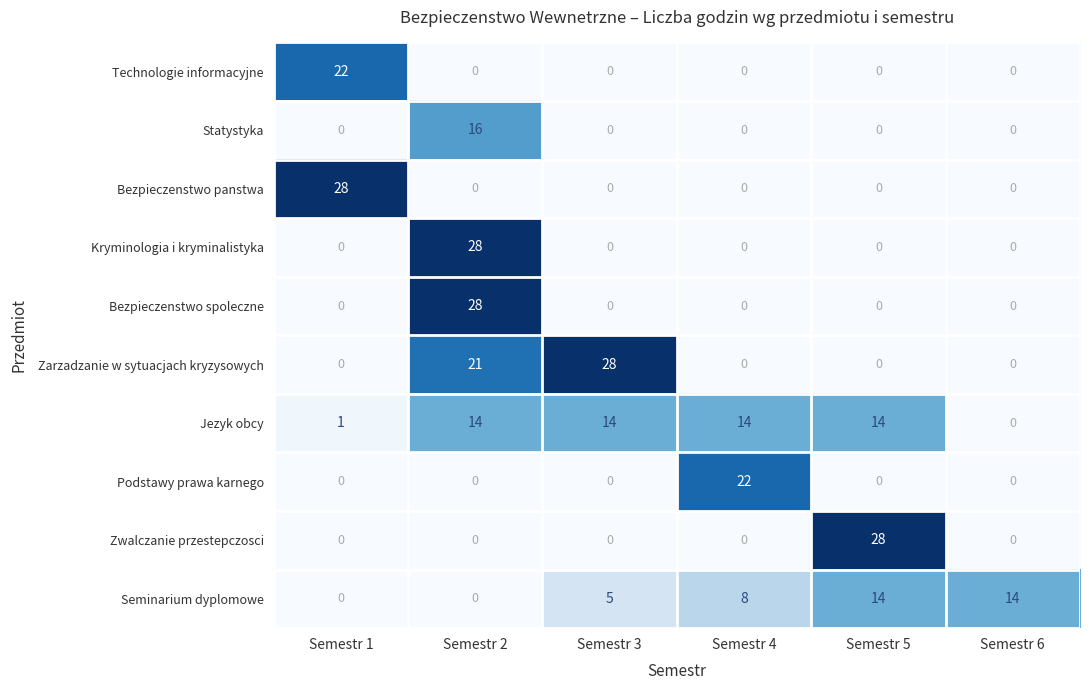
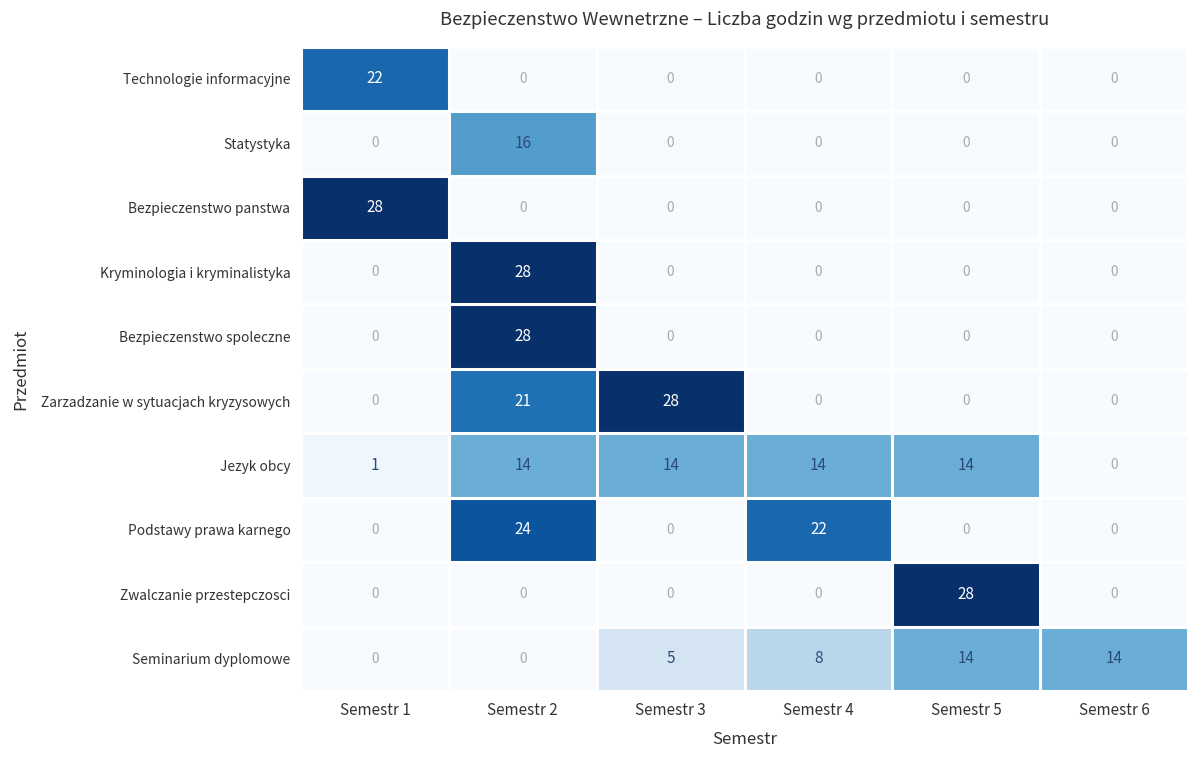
  {
    "Technologie informacyjne": {
      "Semestr 1": 22,
      "Semestr 2": 0,
      "Semestr 3": 0,
      "Semestr 4": 0,
      "Semestr 5": 0,
      "Semestr 6": 0
    },
    "Statystyka": {
      "Semestr 1": 0,
      "Semestr 2": 16,
      "Semestr 3": 0,
      "Semestr 4": 0,
      "Semestr 5": 0,
      "Semestr 6": 0
    },
    "Bezpieczenstwo panstwa": {
      "Semestr 1": 28,
      "Semestr 2": 0,
      "Semestr 3": 0,
      "Semestr 4": 0,
      "Semestr 5": 0,
      "Semestr 6": 0
    },
    "Kryminologia i kryminalistyka": {
      "Semestr 1": 0,
      "Semestr 2": 28,
      "Semestr 3": 0,
      "Semestr 4": 0,
      "Semestr 5": 0,
      "Semestr 6": 0
    },
    "Bezpieczenstwo spoleczne": {
      "Semestr 1": 0,
      "Semestr 2": 28,
      "Semestr 3": 0,
      "Semestr 4": 0,
      "Semestr 5": 0,
      "Semestr 6": 0
    },
    "Zarzadzanie w sytuacjach kryzysowych": {
      "Semestr 1": 0,
      "Semestr 2": 21,
      "Semestr 3": 28,
      "Semestr 4": 0,
      "Semestr 5": 0,
      "Semestr 6": 0
    },
    "Jezyk obcy": {
      "Semestr 1": 1,
      "Semestr 2": 14,
      "Semestr 3": 14,
      "Semestr 4": 14,
      "Semestr 5": 14,
      "Semestr 6": 0
    },
    "Podstawy prawa karnego": {
      "Semestr 1": 0,
-     "Semestr 2": 0,
+     "Semestr 2": 24,
      "Semestr 3": 0,
      "Semestr 4": 22,
      "Semestr 5": 0,
      "Semestr 6": 0
    },
    "Zwalczanie przestepczosci": {
      "Semestr 1": 0,
      "Semestr 2": 0,
      "Semestr 3": 0,
      "Semestr 4": 0,
      "Semestr 5": 28,
      "Semestr 6": 0
    },
    "Seminarium dyplomowe": {
      "Semestr 1": 0,
      "Semestr 2": 0,
      "Semestr 3": 5,
      "Semestr 4": 8,
      "Semestr 5": 14,
      "Semestr 6": 14
    }
  }
